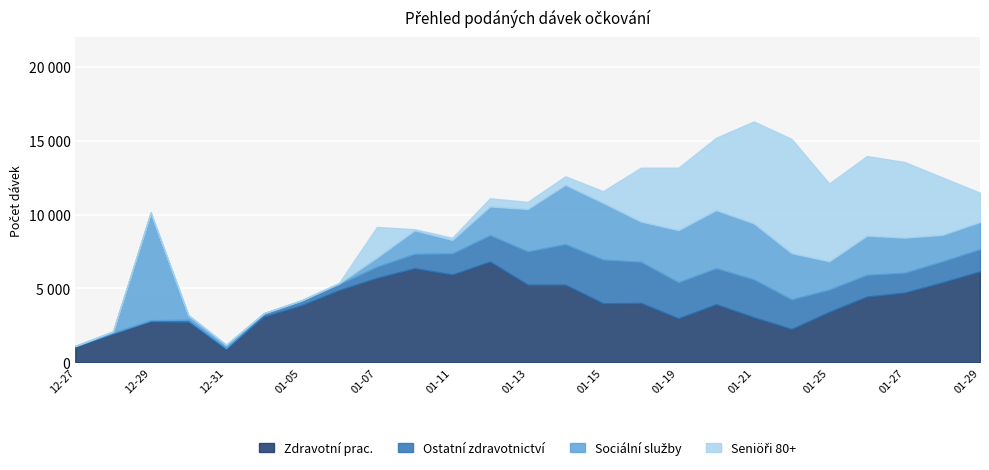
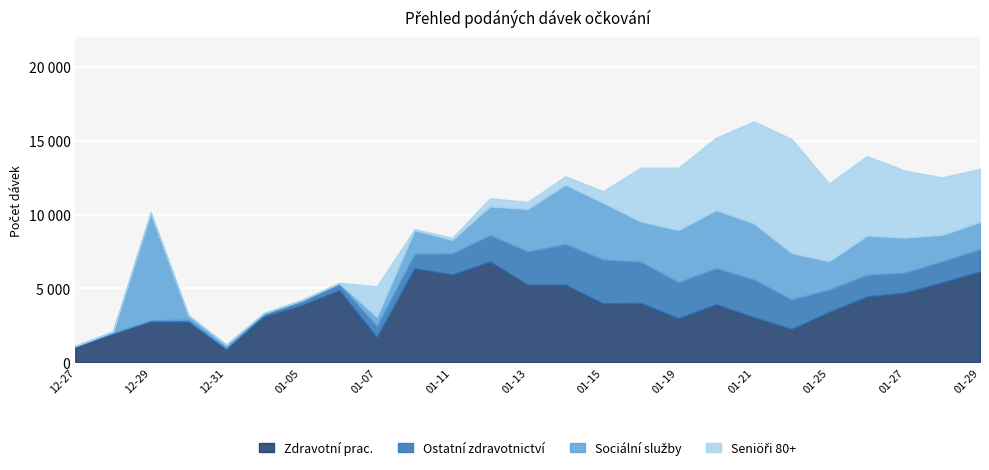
  {
    "Zdravotní prac.": {
      "01-05": 3900,
-     "01-07": 5700,
+     "01-07": 1700,
      "01-11": 5900,
      "01-13": 5300,
      "01-15": 4000,
      "01-19": 3000,
      "01-21": 3000,
      "01-25": 3400,
      "01-27": 4700,
      "01-29": 6200
    },
    "Ostatní zdravotnictví": {
      "01-07": 800,
      "01-11": 1400,
      "01-13": 2300,
      "01-15": 3000,
      "01-19": 2400,
      "01-21": 2600,
      "01-25": 1500,
      "01-27": 1300,
      "01-29": 1500
    },
    "Sociální služby": {
      "01-07": 600,
      "01-13": 2900,
      "01-15": 3800,
      "01-19": 3500,
      "01-21": 3800,
      "01-25": 1900,
      "01-27": 2400,
      "01-29": 1800
    },
    "Seniöři 80+": {
      "01-07": 2100,
      "01-13": 500,
      "01-15": 800,
      "01-19": 4200,
      "01-21": 6900,
      "01-25": 5300,
-     "01-27": 5100,
-     "01-29": 2000
+     "01-27": 4500,
+     "01-29": 3600
    }
  }
